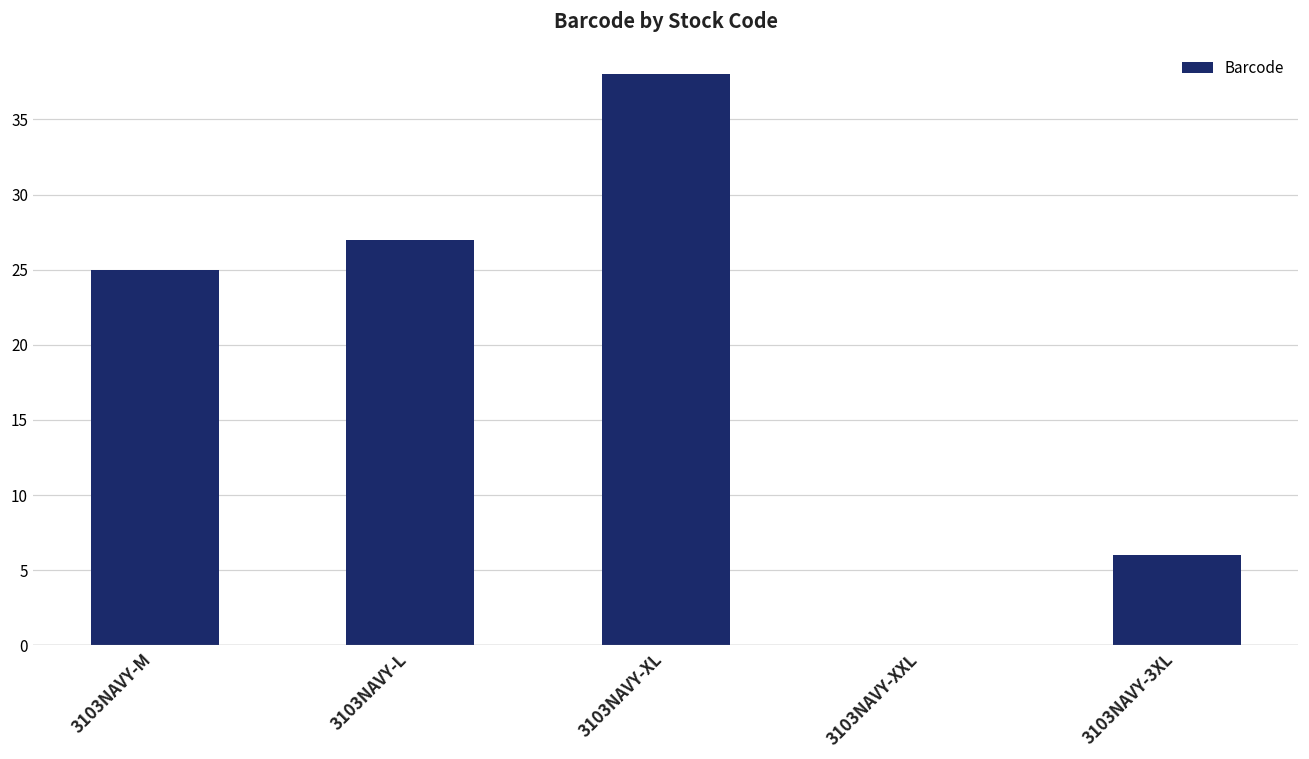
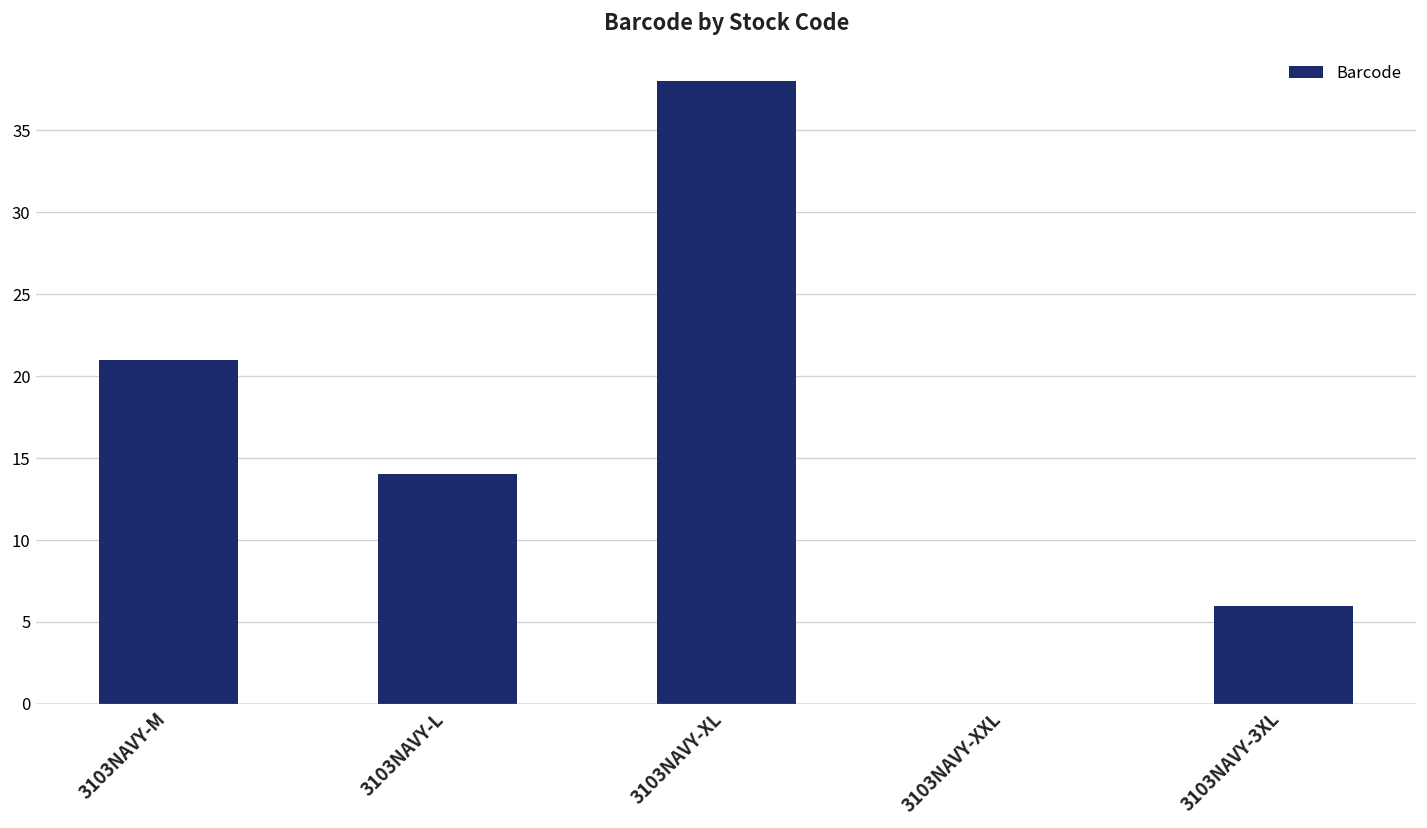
  {
-   "3103NAVY-M": 25.0,
-   "3103NAVY-L": 27.0,
+   "3103NAVY-M": 21.0,
+   "3103NAVY-L": 14.0,
    "3103NAVY-XL": 38.0,
    "3103NAVY-XXL": 0.0,
    "3103NAVY-3XL": 6.0
  }
